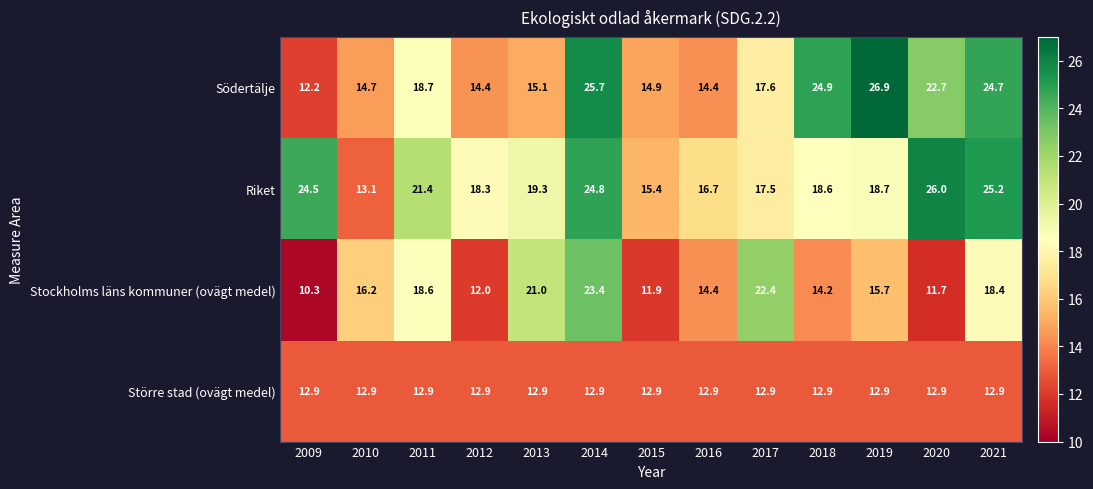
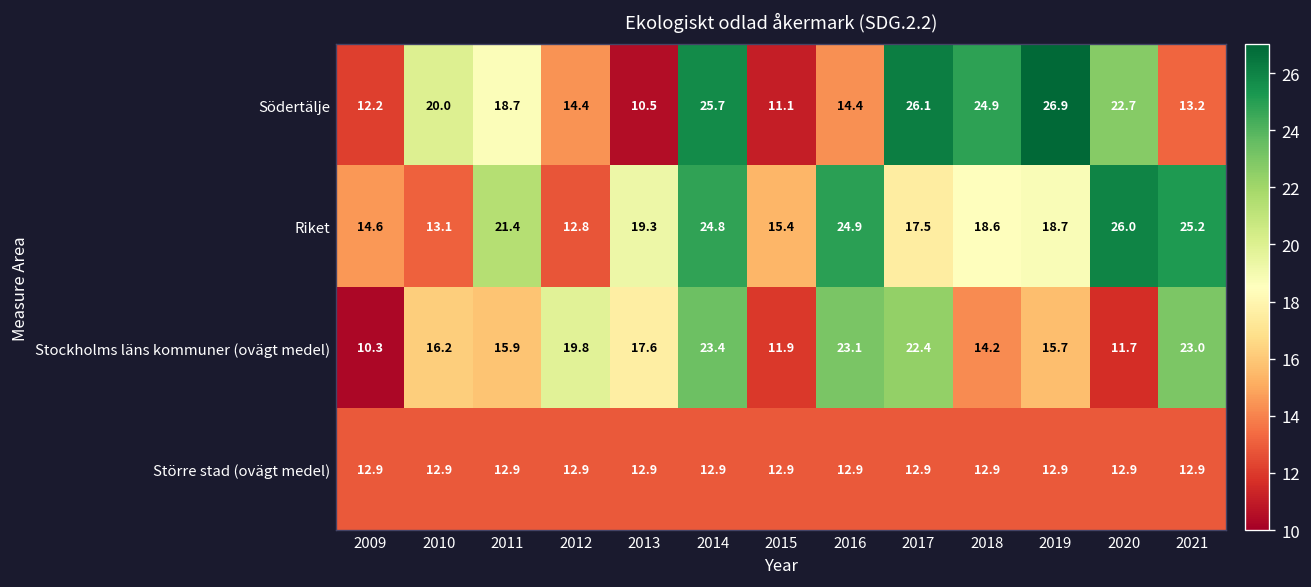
  {
    "Södertälje": {
      "2009": 12.2,
-     "2010": 14.7,
+     "2010": 20.0,
      "2011": 18.7,
      "2012": 14.4,
-     "2013": 15.1,
+     "2013": 10.5,
      "2014": 25.7,
-     "2015": 14.9,
+     "2015": 11.1,
      "2016": 14.4,
-     "2017": 17.6,
+     "2017": 26.1,
      "2018": 24.9,
      "2019": 26.9,
      "2020": 22.7,
-     "2021": 24.7
+     "2021": 13.2
    },
    "Riket": {
-     "2009": 24.5,
+     "2009": 14.6,
      "2010": 13.1,
      "2011": 21.4,
-     "2012": 18.3,
+     "2012": 12.8,
      "2013": 19.3,
      "2014": 24.8,
      "2015": 15.4,
-     "2016": 16.7,
+     "2016": 24.9,
      "2017": 17.5,
      "2018": 18.6,
      "2019": 18.7,
      "2020": 26.0,
      "2021": 25.2
    },
    "Stockholms läns kommuner (ovägt medel)": {
      "2009": 10.3,
      "2010": 16.2,
-     "2011": 18.6,
-     "2012": 12.0,
-     "2013": 21.0,
+     "2011": 15.9,
+     "2012": 19.8,
+     "2013": 17.6,
      "2014": 23.4,
      "2015": 11.9,
-     "2016": 14.4,
+     "2016": 23.1,
      "2017": 22.4,
      "2018": 14.2,
      "2019": 15.7,
      "2020": 11.7,
-     "2021": 18.4
+     "2021": 23.0
    },
    "Större stad (ovägt medel)": {
      "2009": 12.9,
      "2010": 12.9,
      "2011": 12.9,
      "2012": 12.9,
      "2013": 12.9,
      "2014": 12.9,
      "2015": 12.9,
      "2016": 12.9,
      "2017": 12.9,
      "2018": 12.9,
      "2019": 12.9,
      "2020": 12.9,
      "2021": 12.9
    }
  }
